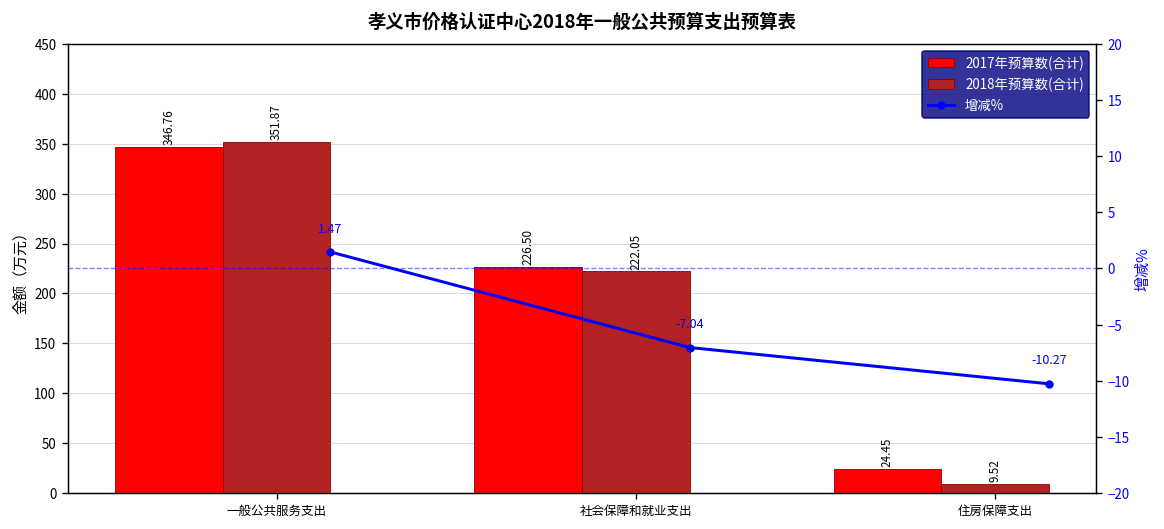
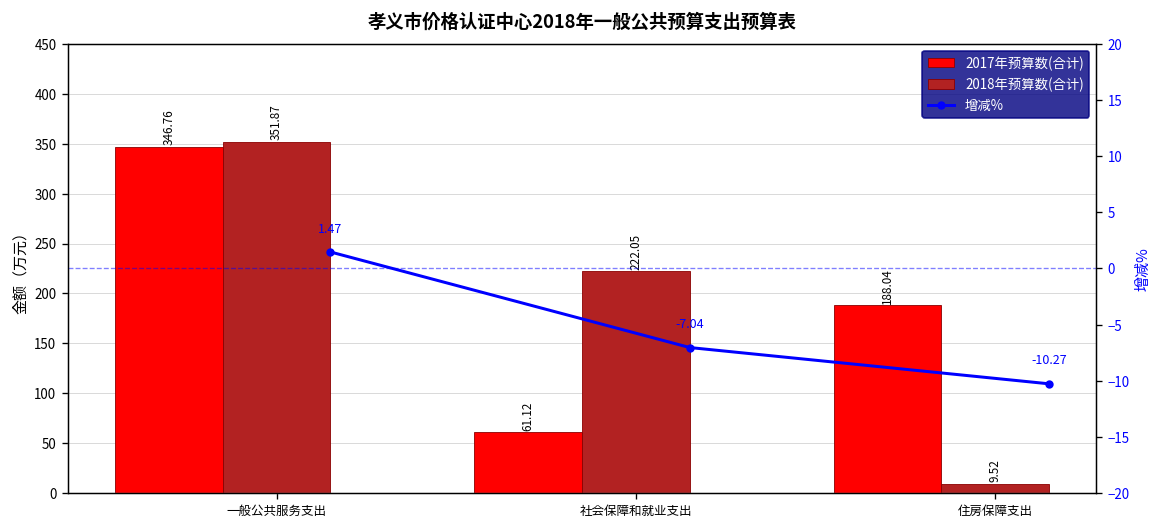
  {
    "2017年预算数(合计)": {
      "一般公共服务支出": 346.76,
-     "社会保障和就业支出": 226.50,
-     "住房保障支出": 24.45
+     "社会保障和就业支出": 61.12,
+     "住房保障支出": 188.04
    },
    "2018年预算数(合计)": {
      "一般公共服务支出": 351.87,
      "社会保障和就业支出": 222.05,
      "住房保障支出": 9.52
    }
  }
